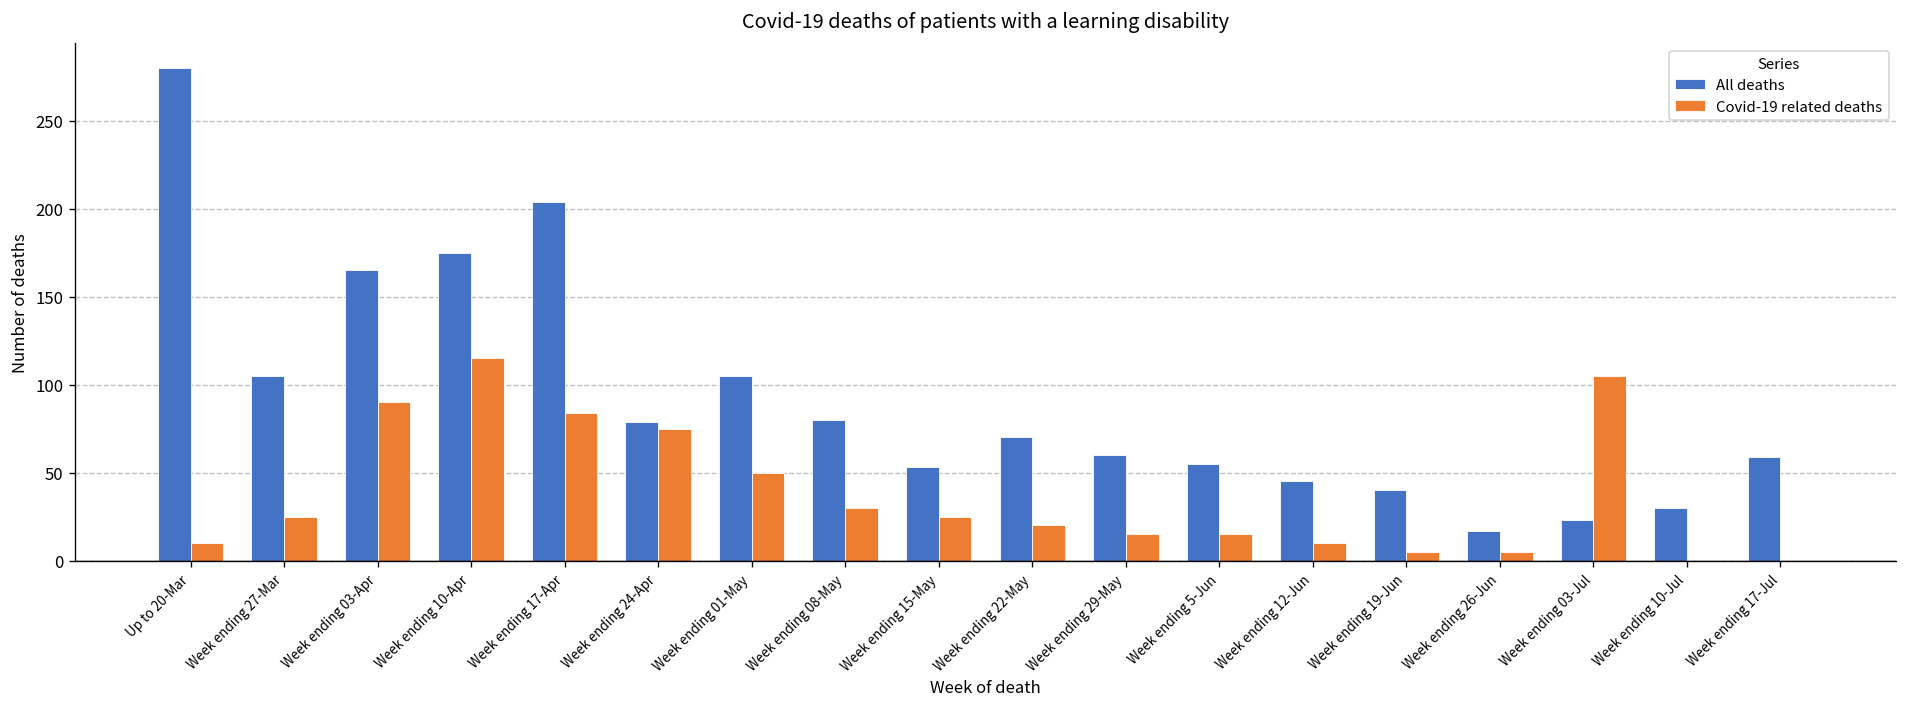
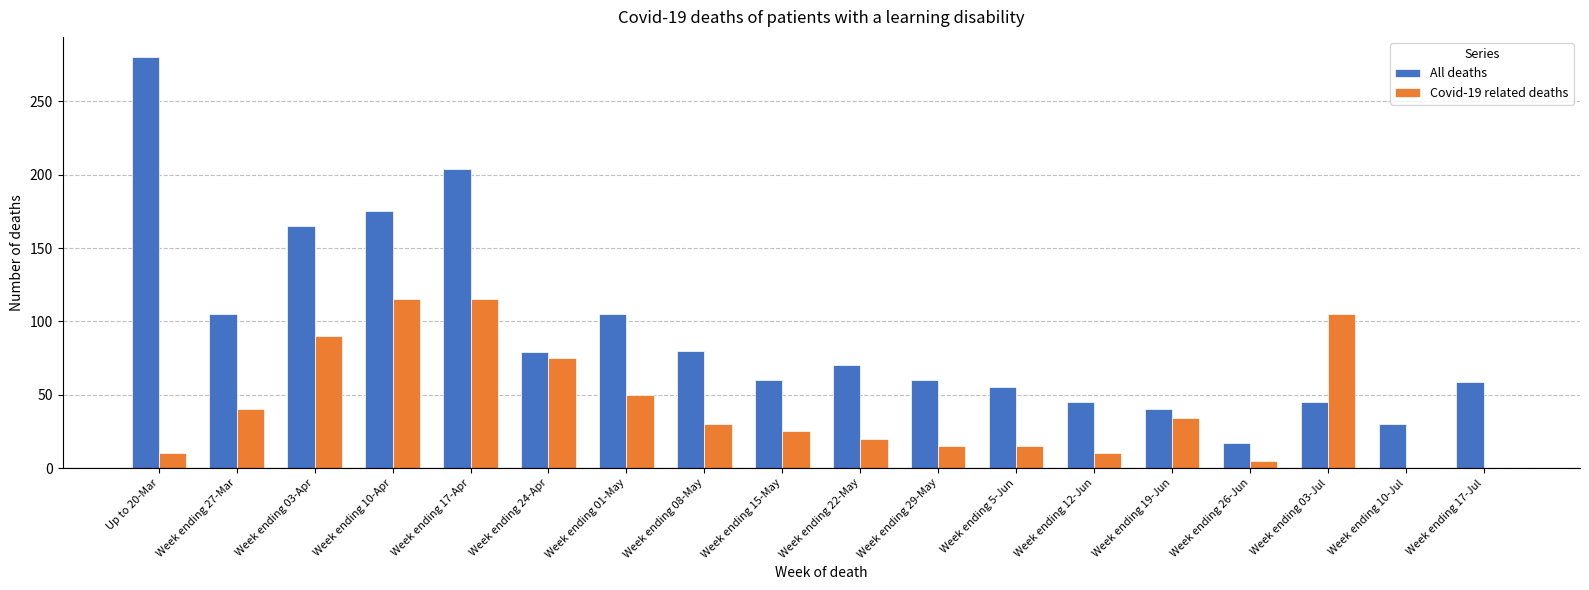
  {
    "All deaths": {
      "Up to 20-Mar": 280,
      "Week ending 27-Mar": 105,
      "Week ending 03-Apr": 165,
      "Week ending 10-Apr": 175,
      "Week ending 17-Apr": 204,
      "Week ending 24-Apr": 79,
      "Week ending 01-May": 105,
      "Week ending 08-May": 80,
-     "Week ending 15-May": 53,
+     "Week ending 15-May": 60,
      "Week ending 22-May": 70,
      "Week ending 29-May": 60,
      "Week ending 5-Jun": 55,
      "Week ending 12-Jun": 45,
      "Week ending 19-Jun": 40,
      "Week ending 26-Jun": 17,
-     "Week ending 03-Jul": 23,
+     "Week ending 03-Jul": 45,
      "Week ending 10-Jul": 30,
      "Week ending 17-Jul": 59
    },
    "Covid-19 related deaths": {
      "Up to 20-Mar": 10,
-     "Week ending 27-Mar": 25,
+     "Week ending 27-Mar": 40,
      "Week ending 03-Apr": 90,
      "Week ending 10-Apr": 115,
-     "Week ending 17-Apr": 84,
+     "Week ending 17-Apr": 115,
      "Week ending 24-Apr": 75,
      "Week ending 01-May": 50,
      "Week ending 08-May": 30,
      "Week ending 15-May": 25,
      "Week ending 22-May": 20,
      "Week ending 29-May": 15,
      "Week ending 5-Jun": 15,
      "Week ending 12-Jun": 10,
-     "Week ending 19-Jun": 5,
+     "Week ending 19-Jun": 34,
      "Week ending 26-Jun": 5,
      "Week ending 03-Jul": 105,
      "Week ending 10-Jul": 0,
      "Week ending 17-Jul": 0
    }
  }
